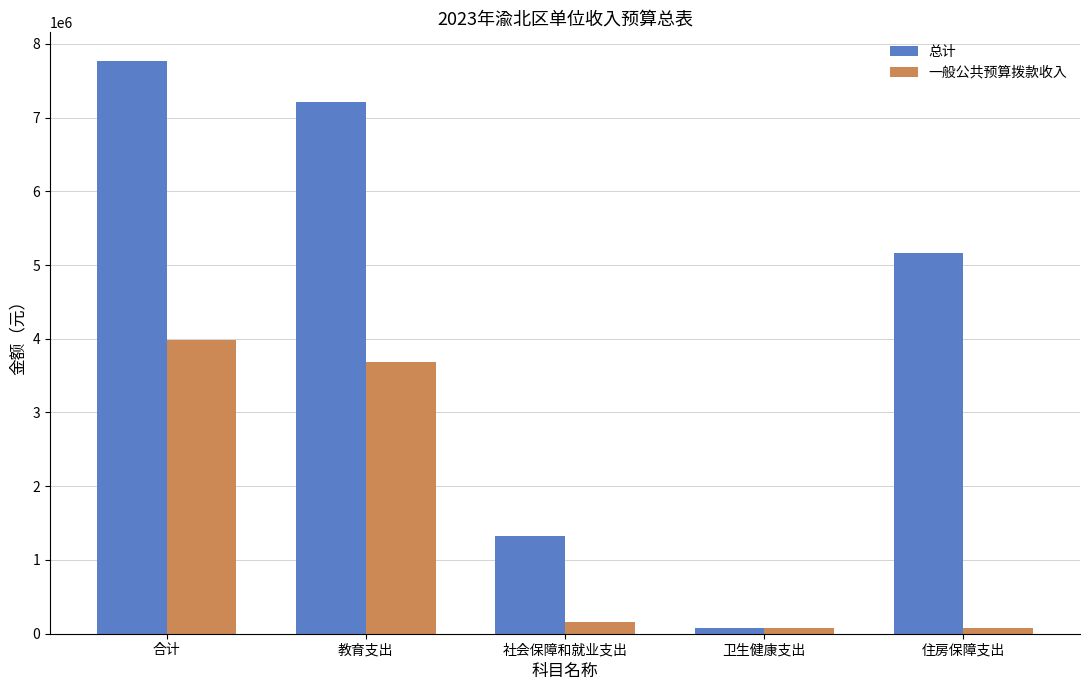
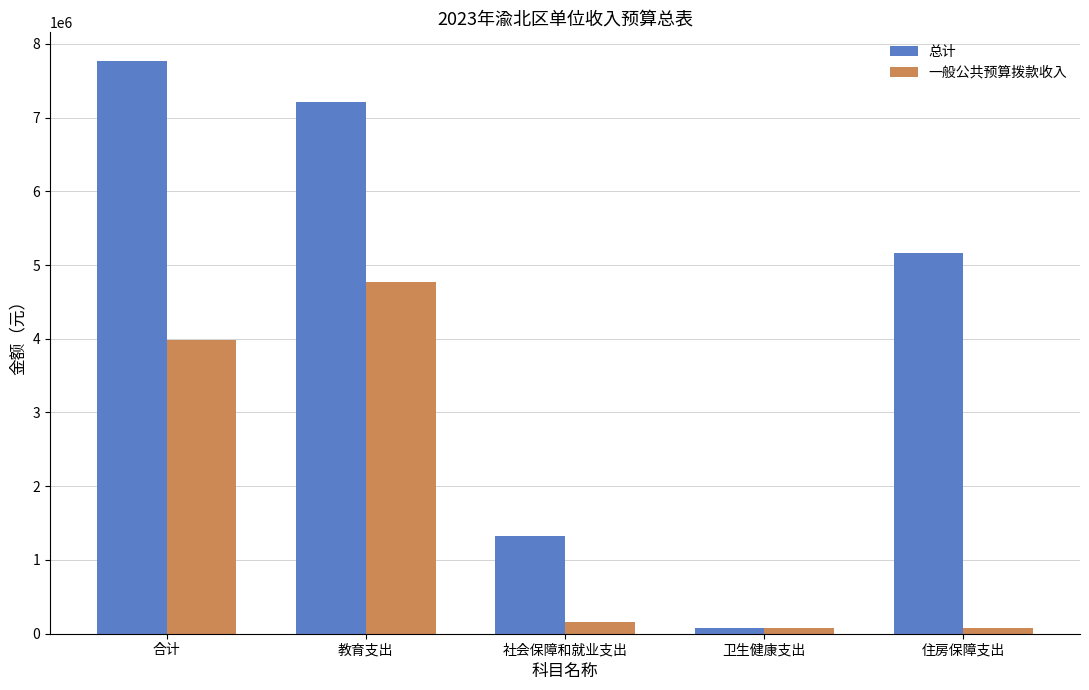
  {
    "总计": {
      "合计": 7800000,
      "教育支出": 7200000,
      "社会保障和就业支出": 1300000,
      "卫生健康支出": 100000,
      "住房保障支出": 5200000
    },
    "一般公共预算拨款收入": {
      "合计": 4000000,
-     "教育支出": 3700000,
+     "教育支出": 4800000,
      "社会保障和就业支出": 200000,
      "卫生健康支出": 100000,
      "住房保障支出": 100000
    }
  }
